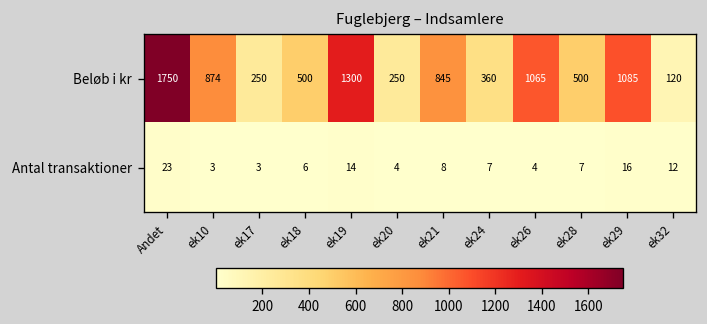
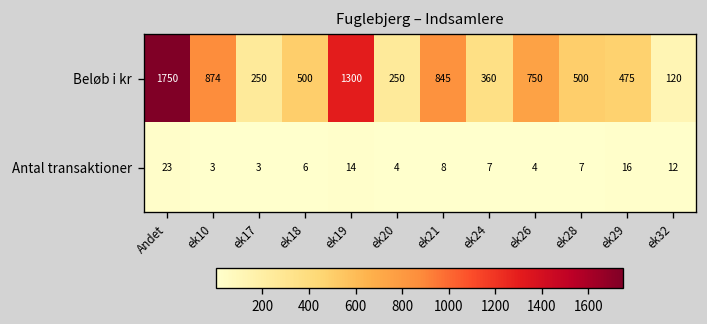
  {
    "Beløb i kr": {
      "Andet": 1750,
      "ek10": 874,
      "ek17": 250,
      "ek18": 500,
      "ek19": 1300,
      "ek20": 250,
      "ek21": 845,
      "ek24": 360,
-     "ek26": 1065,
+     "ek26": 750,
      "ek28": 500,
-     "ek29": 1085,
+     "ek29": 475,
      "ek32": 120
    },
    "Antal transaktioner": {
      "Andet": 23,
      "ek10": 3,
      "ek17": 3,
      "ek18": 6,
      "ek19": 14,
      "ek20": 4,
      "ek21": 8,
      "ek24": 7,
      "ek26": 4,
      "ek28": 7,
      "ek29": 16,
      "ek32": 12
    }
  }
